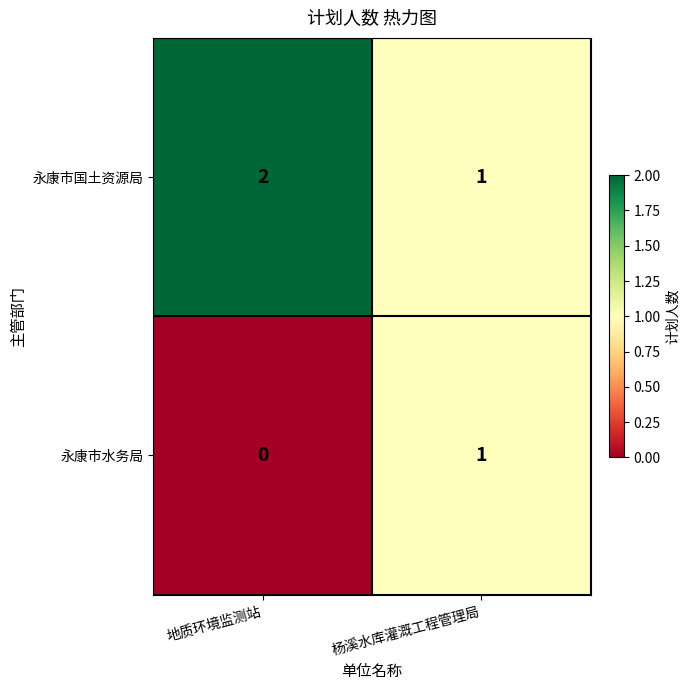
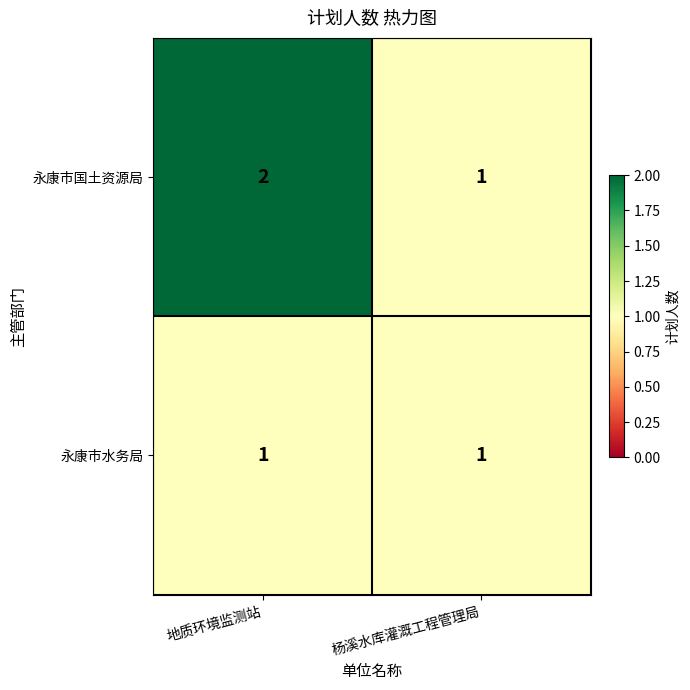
  {
    "永康市国土资源局": {
      "地质环境监测站": 2,
      "杨溪水库灌溉工程管理局": 1
    },
    "永康市水务局": {
-     "地质环境监测站": 0,
+     "地质环境监测站": 1,
      "杨溪水库灌溉工程管理局": 1
    }
  }
